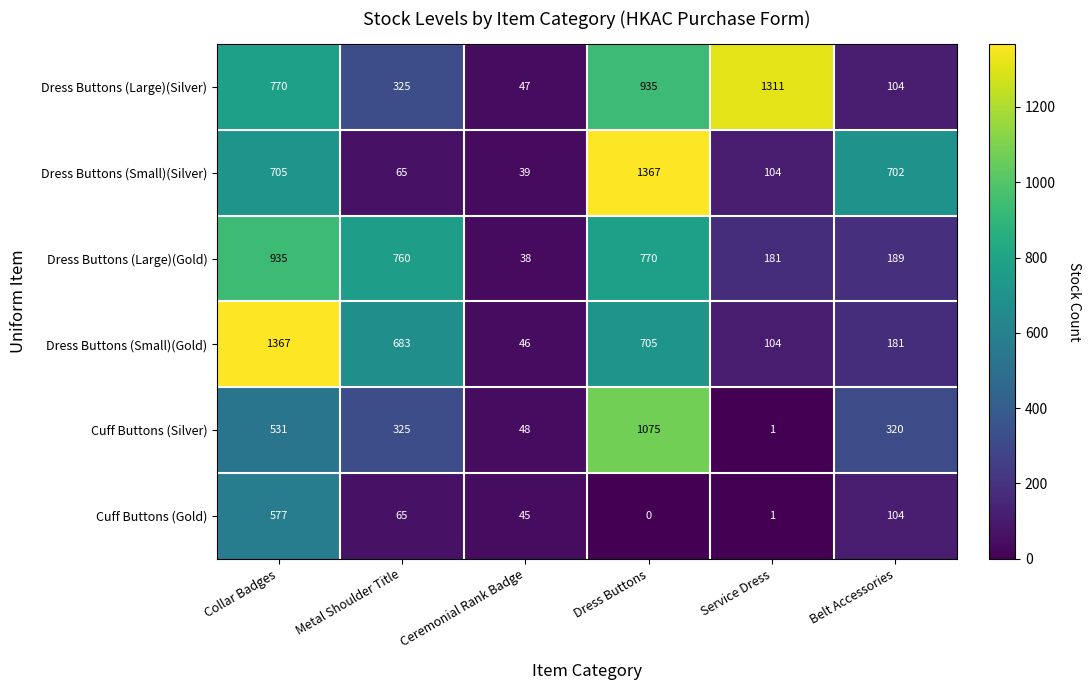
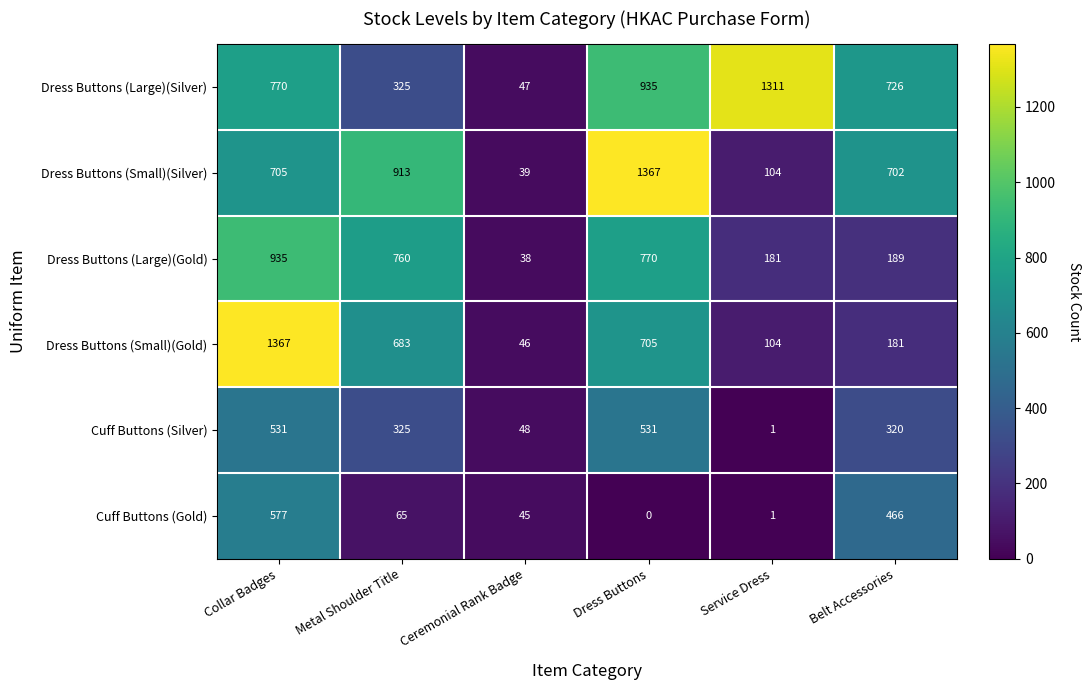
  {
    "Dress Buttons (Large)(Silver)": {
      "Collar Badges": 770,
      "Metal Shoulder Title": 325,
      "Ceremonial Rank Badge": 47,
      "Dress Buttons": 935,
      "Service Dress": 1311,
-     "Belt Accessories": 104
+     "Belt Accessories": 726
    },
    "Dress Buttons (Small)(Silver)": {
      "Collar Badges": 705,
-     "Metal Shoulder Title": 65,
+     "Metal Shoulder Title": 913,
      "Ceremonial Rank Badge": 39,
      "Dress Buttons": 1367,
      "Service Dress": 104,
      "Belt Accessories": 702
    },
    "Dress Buttons (Large)(Gold)": {
      "Collar Badges": 935,
      "Metal Shoulder Title": 760,
      "Ceremonial Rank Badge": 38,
      "Dress Buttons": 770,
      "Service Dress": 181,
      "Belt Accessories": 189
    },
    "Dress Buttons (Small)(Gold)": {
      "Collar Badges": 1367,
      "Metal Shoulder Title": 683,
      "Ceremonial Rank Badge": 46,
      "Dress Buttons": 705,
      "Service Dress": 104,
      "Belt Accessories": 181
    },
    "Cuff Buttons (Silver)": {
      "Collar Badges": 531,
      "Metal Shoulder Title": 325,
      "Ceremonial Rank Badge": 48,
-     "Dress Buttons": 1075,
+     "Dress Buttons": 531,
      "Service Dress": 1,
      "Belt Accessories": 320
    },
    "Cuff Buttons (Gold)": {
      "Collar Badges": 577,
      "Metal Shoulder Title": 65,
      "Ceremonial Rank Badge": 45,
      "Dress Buttons": 0,
      "Service Dress": 1,
-     "Belt Accessories": 104
+     "Belt Accessories": 466
    }
  }
